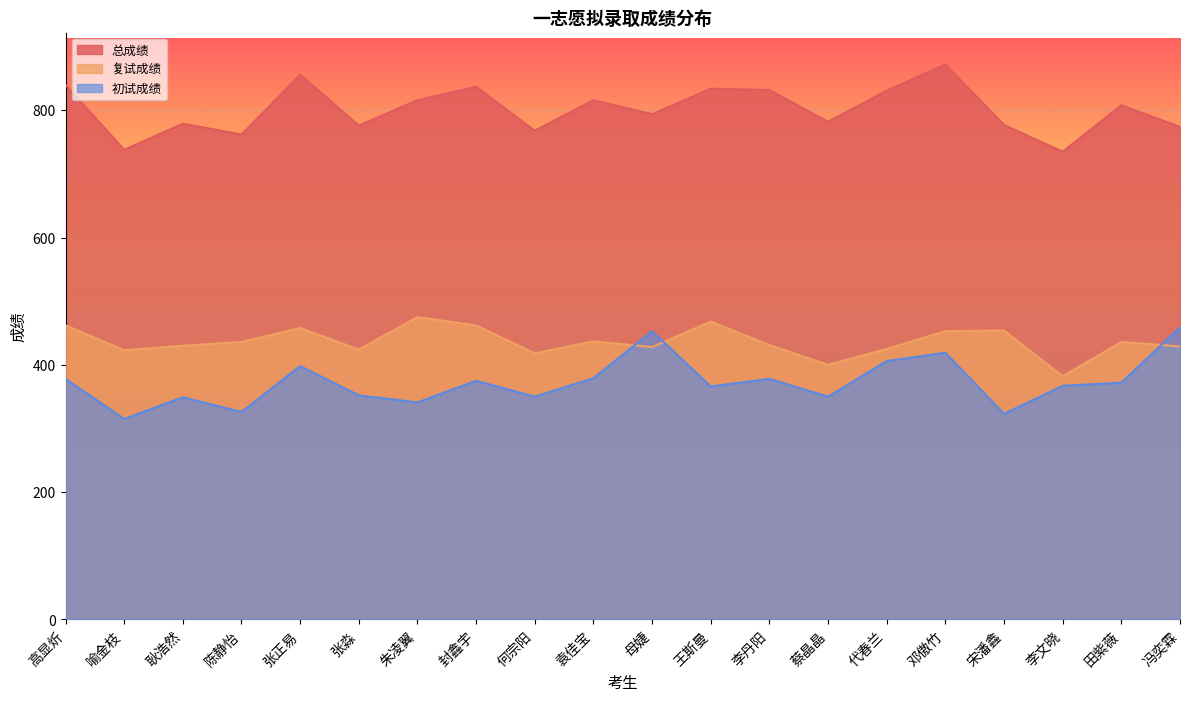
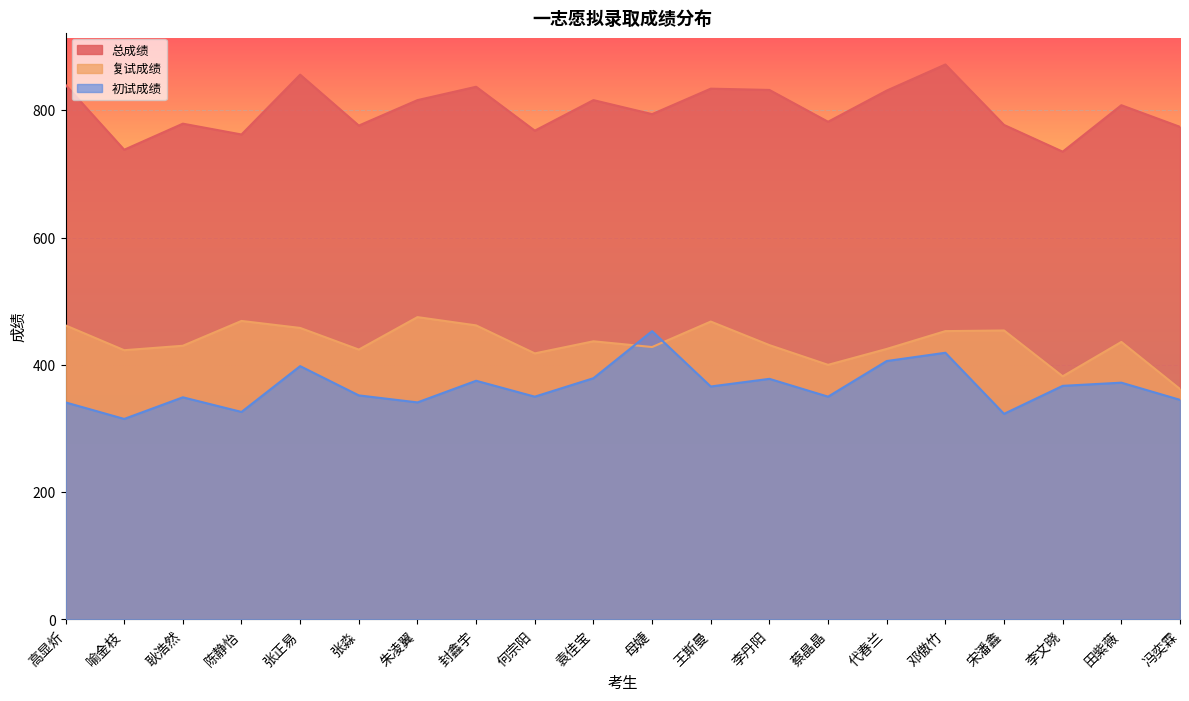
  {
    "总成绩": {
      "高显炘": 840,
      "喻金枝": 740,
      "耿浩然": 780,
      "陈静怡": 760,
      "张正易": 860,
      "张淼": 780,
      "朱凌翼": 820,
      "封鑫宇": 840,
      "何宗阳": 770,
      "袁佳宝": 820,
      "母婕": 790,
      "王斯曼": 830,
      "李丹阳": 830,
      "蔡晶晶": 780,
      "代春兰": 830,
      "邓傲竹": 870,
      "宋潘鑫": 780,
      "李文晓": 740,
      "田紫薇": 810,
      "冯奕霖": 770
    },
    "复试成绩": {
      "高显炘": 460,
      "喻金枝": 420,
      "耿浩然": 430,
-     "陈静怡": 440,
+     "陈静怡": 470,
      "张正易": 460,
      "张淼": 420,
      "朱凌翼": 480,
      "封鑫宇": 460,
      "何宗阳": 420,
      "袁佳宝": 440,
      "母婕": 430,
      "王斯曼": 470,
      "李丹阳": 430,
      "蔡晶晶": 400,
      "代春兰": 430,
      "邓傲竹": 450,
      "宋潘鑫": 450,
      "李文晓": 380,
      "田紫薇": 440,
-     "冯奕霖": 430
+     "冯奕霖": 360
    },
    "初试成绩": {
-     "高显炘": 380,
+     "高显炘": 340,
      "喻金枝": 320,
      "耿浩然": 350,
      "陈静怡": 330,
      "张正易": 400,
      "张淼": 350,
      "朱凌翼": 340,
      "封鑫宇": 380,
      "何宗阳": 350,
      "袁佳宝": 380,
      "母婕": 450,
      "王斯曼": 370,
      "李丹阳": 380,
      "蔡晶晶": 350,
      "代春兰": 410,
      "邓傲竹": 420,
      "宋潘鑫": 320,
      "李文晓": 370,
      "田紫薇": 370,
-     "冯奕霖": 460
+     "冯奕霖": 350
    }
  }
